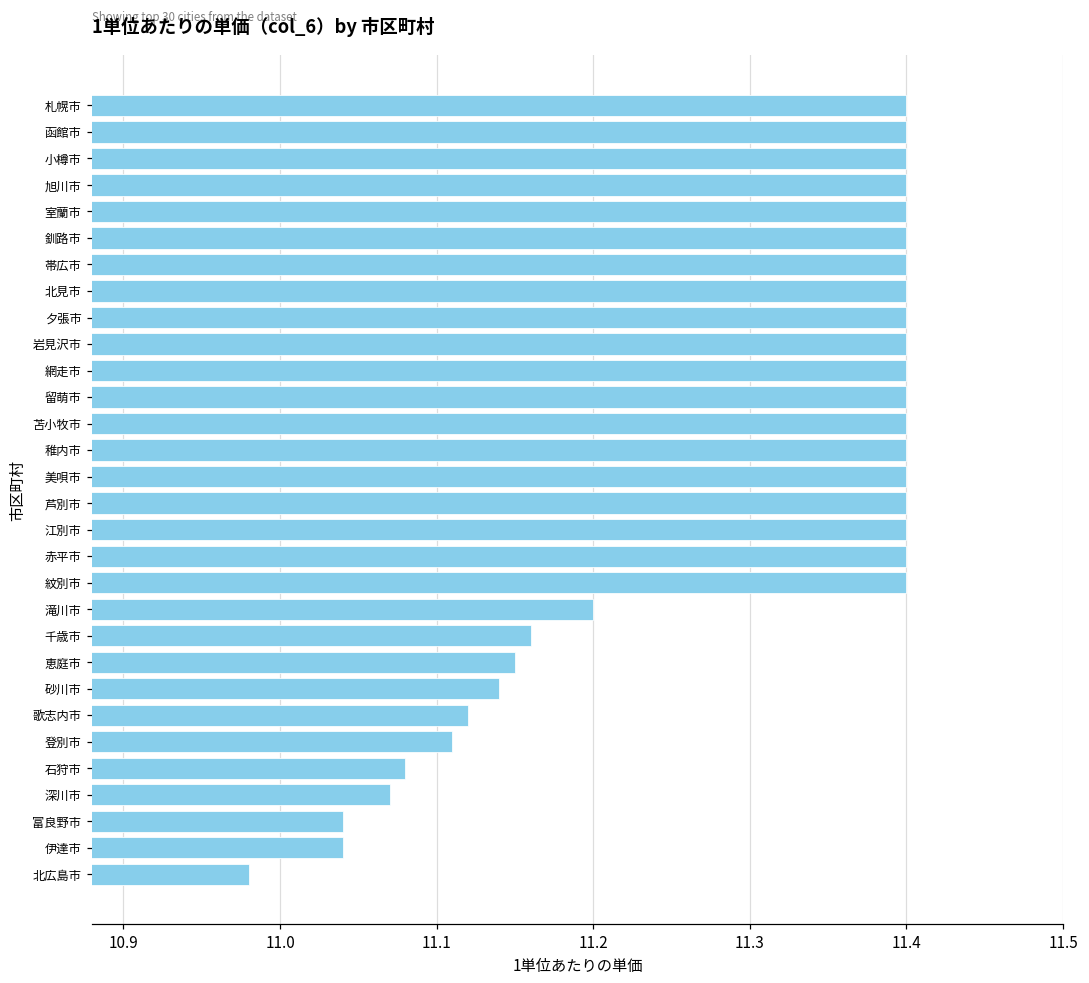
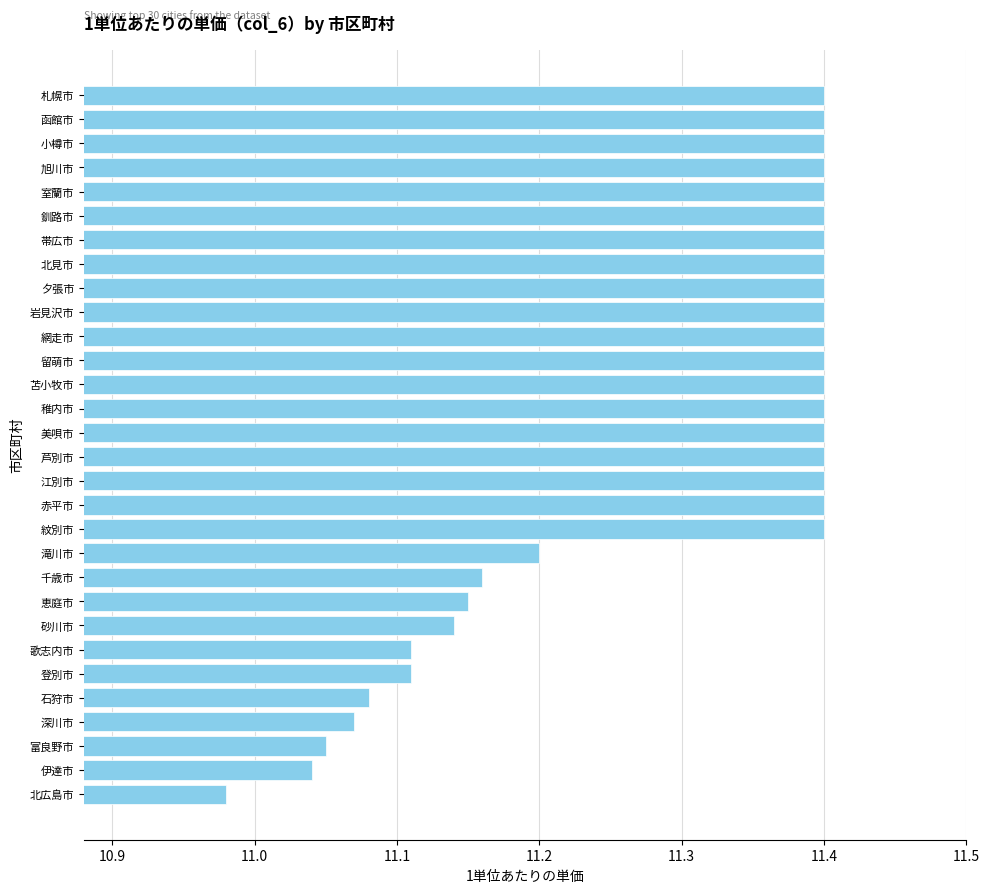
  {
    "札幌市": 11.40,
    "函館市": 11.40,
    "小樽市": 11.40,
    "旭川市": 11.40,
    "室蘭市": 11.40,
    "釧路市": 11.40,
    "帯広市": 11.40,
    "北見市": 11.40,
    "夕張市": 11.40,
    "岩見沢市": 11.40,
    "網走市": 11.40,
    "留萌市": 11.40,
    "苫小牧市": 11.40,
    "稚内市": 11.40,
    "美唄市": 11.40,
    "芦別市": 11.40,
    "江別市": 11.40,
    "赤平市": 11.40,
    "紋別市": 11.40,
    "滝川市": 11.20,
    "千歳市": 11.16,
    "恵庭市": 11.15,
    "砂川市": 11.14,
-   "歌志内市": 11.12,
+   "歌志内市": 11.11,
    "登別市": 11.11,
    "石狩市": 11.08,
    "深川市": 11.07,
-   "富良野市": 11.04,
+   "富良野市": 11.05,
    "伊達市": 11.04,
    "北広島市": 10.98
  }
